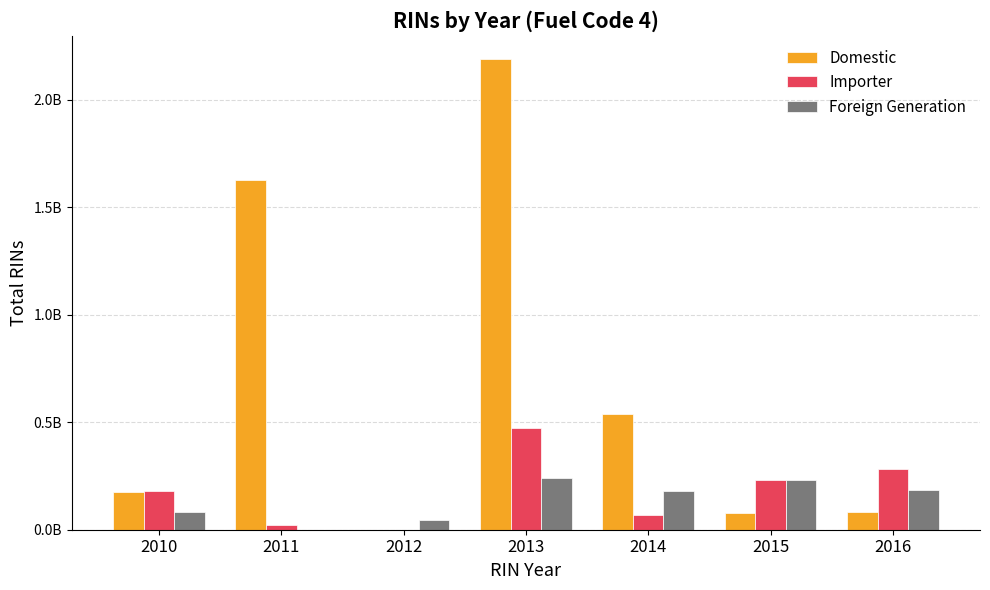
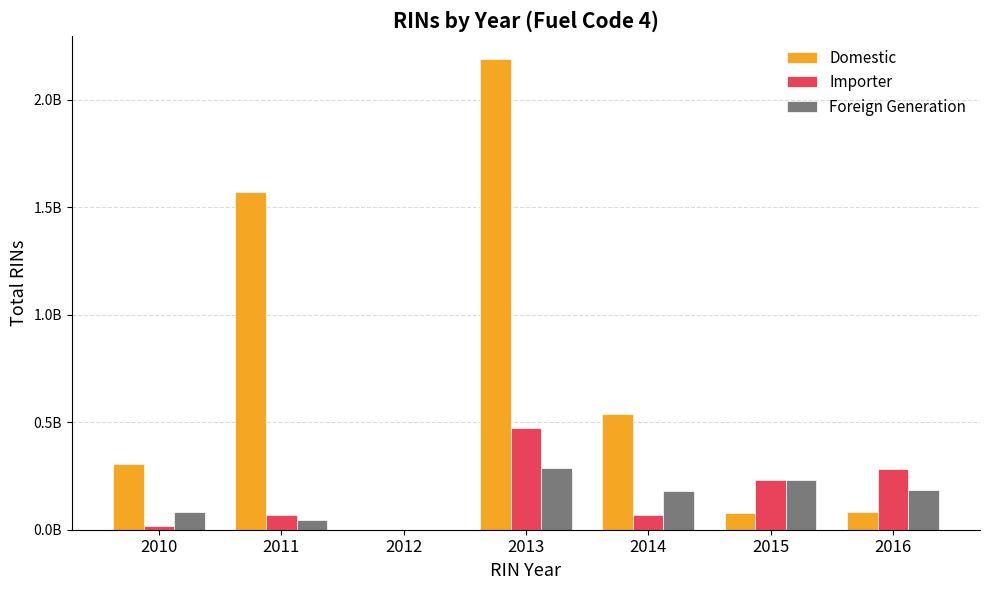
  {
    "Domestic": {
-     "2010": 180000000,
-     "2011": 1620000000,
+     "2010": 300000000,
+     "2011": 1570000000,
      "2013": 2190000000,
      "2014": 540000000,
      "2015": 80000000,
      "2016": 80000000
    },
    "Importer": {
-     "2010": 180000000,
-     "2011": 20000000,
+     "2010": 20000000,
+     "2011": 70000000,
      "2012": 0,
      "2013": 470000000,
      "2014": 70000000,
      "2015": 230000000,
      "2016": 280000000
    },
    "Foreign Generation": {
      "2010": 80000000,
-     "2011": 0,
-     "2012": 40000000,
-     "2013": 240000000,
+     "2011": 50000000,
+     "2012": 0,
+     "2013": 290000000,
      "2014": 180000000,
      "2015": 230000000,
      "2016": 180000000
    }
  }
